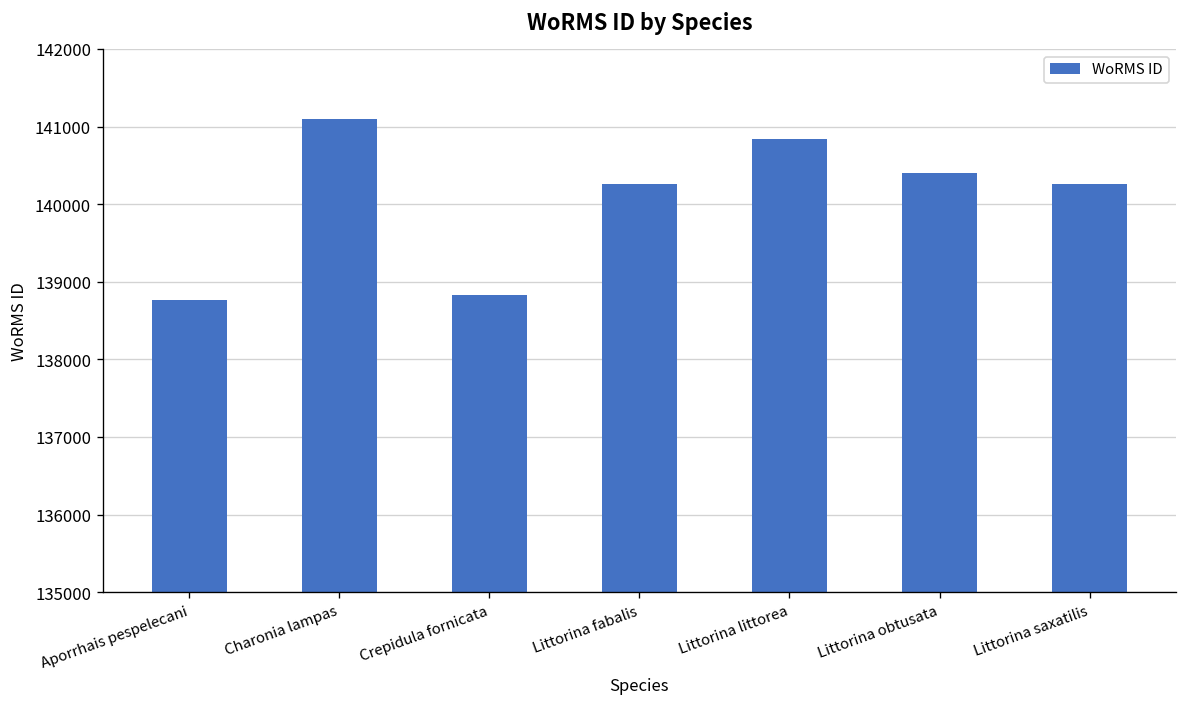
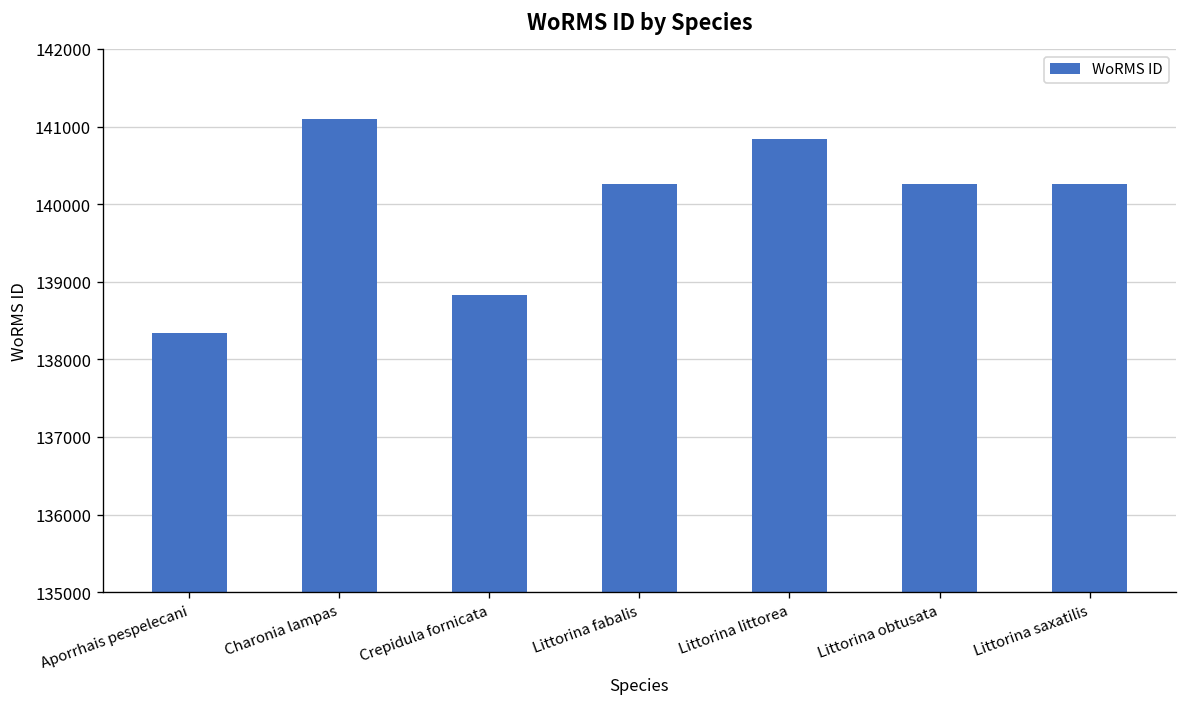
  {
-   "Aporrhais pespelecani": 138800,
+   "Aporrhais pespelecani": 138300,
    "Charonia lampas": 141100,
    "Crepidula fornicata": 138800,
    "Littorina fabalis": 140300,
    "Littorina littorea": 140800,
-   "Littorina obtusata": 140400,
+   "Littorina obtusata": 140300,
    "Littorina saxatilis": 140300
  }
